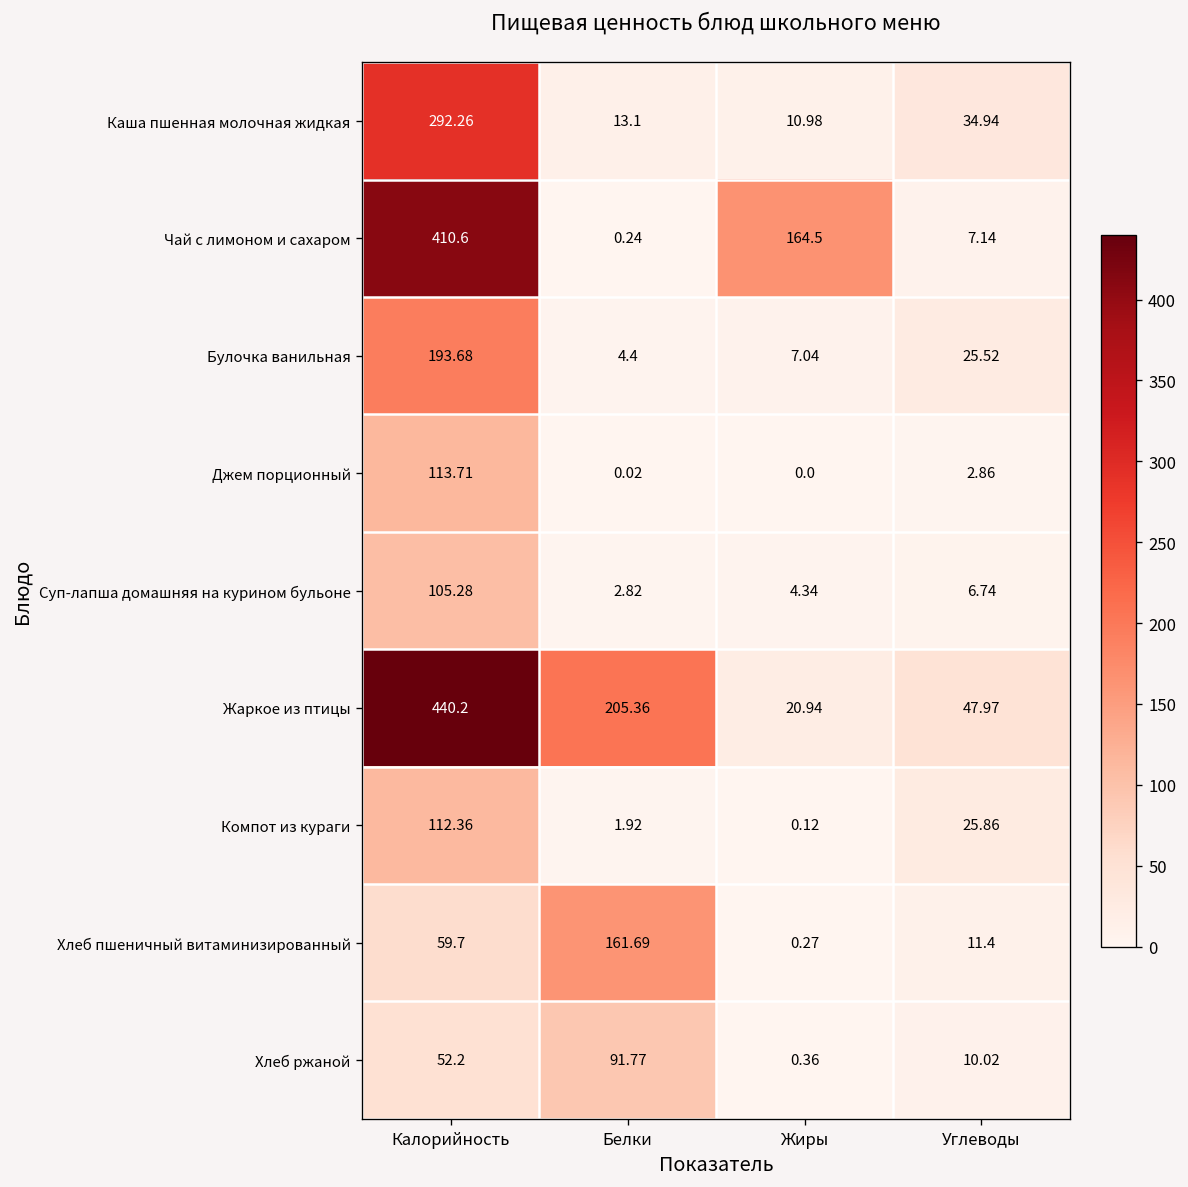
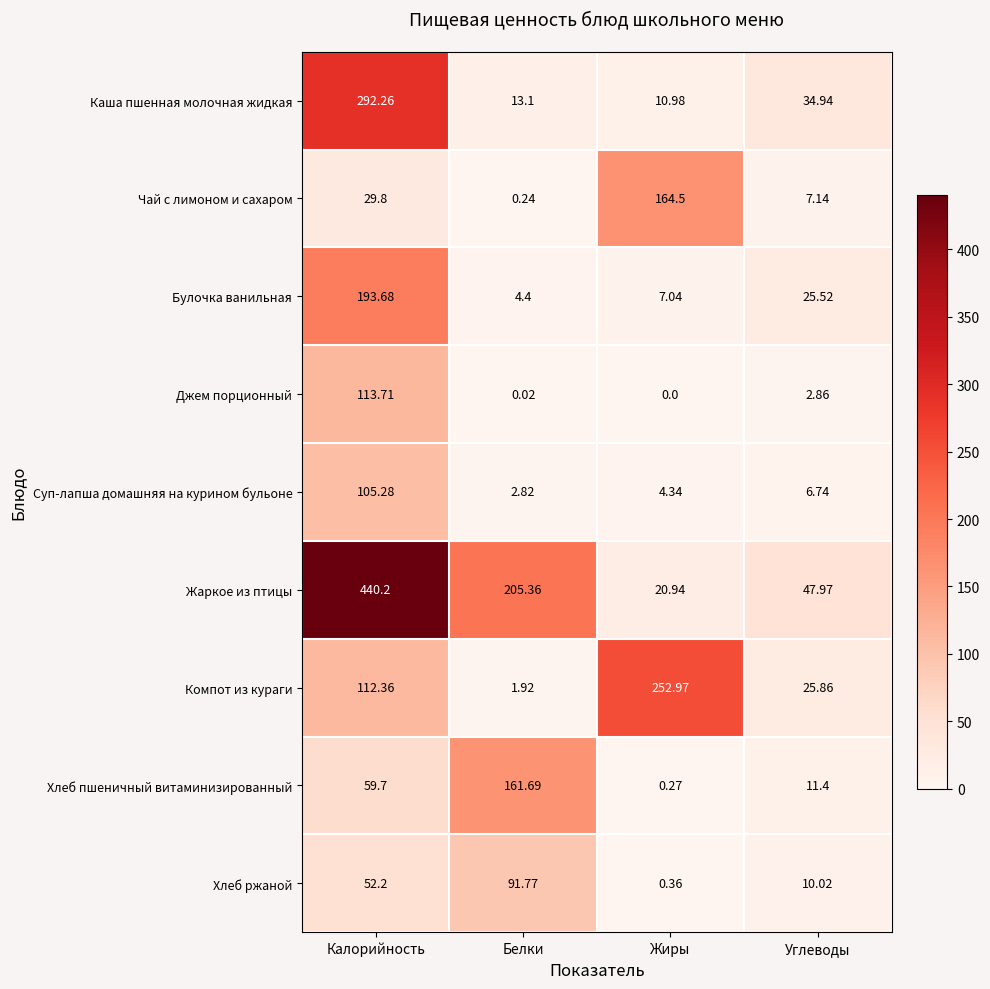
  {
    "Каша пшенная молочная жидкая": {
      "Калорийность": 292.26,
      "Белки": 13.1,
      "Жиры": 10.98,
      "Углеводы": 34.94
    },
    "Чай с лимоном и сахаром": {
-     "Калорийность": 410.6,
+     "Калорийность": 29.8,
      "Белки": 0.24,
      "Жиры": 164.5,
      "Углеводы": 7.14
    },
    "Булочка ванильная": {
      "Калорийность": 193.68,
      "Белки": 4.4,
      "Жиры": 7.04,
      "Углеводы": 25.52
    },
    "Джем порционный": {
      "Калорийность": 113.71,
      "Белки": 0.02,
      "Жиры": 0.0,
      "Углеводы": 2.86
    },
    "Суп-лапша домашняя на курином бульоне": {
      "Калорийность": 105.28,
      "Белки": 2.82,
      "Жиры": 4.34,
      "Углеводы": 6.74
    },
    "Жаркое из птицы": {
      "Калорийность": 440.2,
      "Белки": 205.36,
      "Жиры": 20.94,
      "Углеводы": 47.97
    },
    "Компот из кураги": {
      "Калорийность": 112.36,
      "Белки": 1.92,
-     "Жиры": 0.12,
+     "Жиры": 252.97,
      "Углеводы": 25.86
    },
    "Хлеб пшеничный витаминизированный": {
      "Калорийность": 59.7,
      "Белки": 161.69,
      "Жиры": 0.27,
      "Углеводы": 11.4
    },
    "Хлеб ржаной": {
      "Калорийность": 52.2,
      "Белки": 91.77,
      "Жиры": 0.36,
      "Углеводы": 10.02
    }
  }
